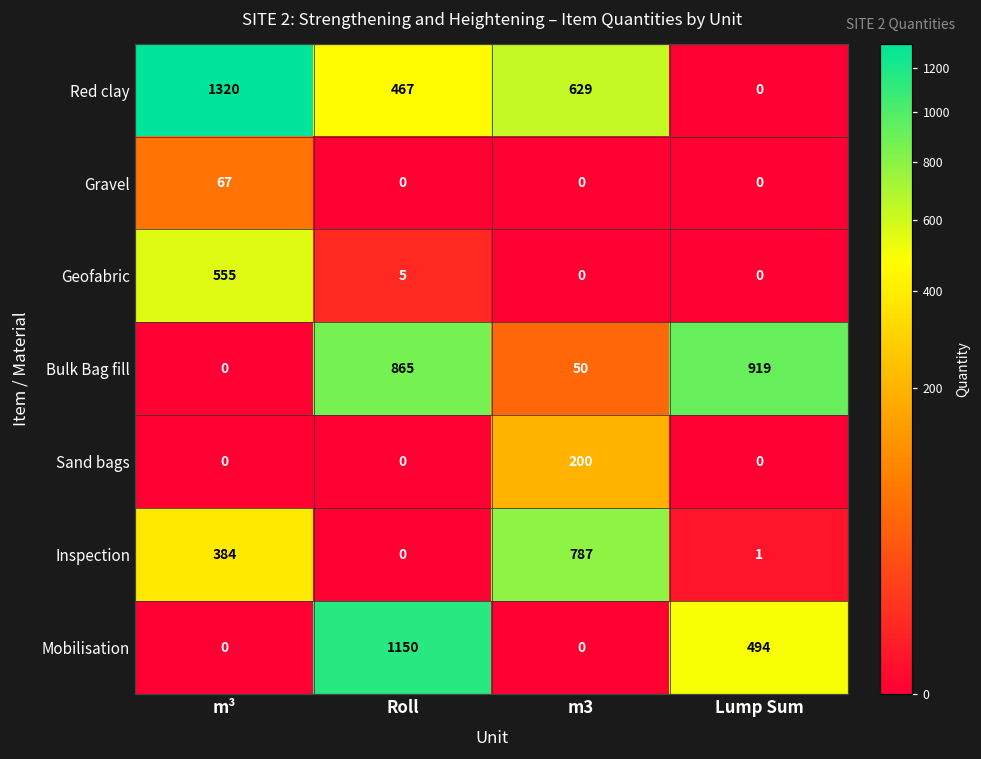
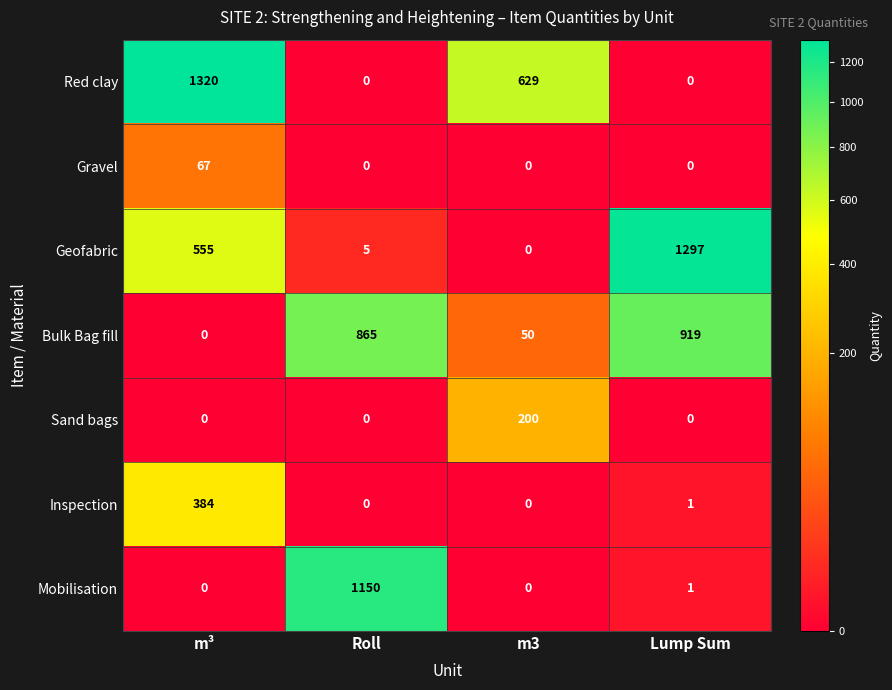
  {
    "Red clay": {
      "m³": 1320,
-     "Roll": 467,
+     "Roll": 0,
      "m3": 629,
      "Lump Sum": 0
    },
    "Gravel": {
      "m³": 67,
      "Roll": 0,
      "m3": 0,
      "Lump Sum": 0
    },
    "Geofabric": {
      "m³": 555,
      "Roll": 5,
      "m3": 0,
-     "Lump Sum": 0
+     "Lump Sum": 1297
    },
    "Bulk Bag fill": {
      "m³": 0,
      "Roll": 865,
      "m3": 50,
      "Lump Sum": 919
    },
    "Sand bags": {
      "m³": 0,
      "Roll": 0,
      "m3": 200,
      "Lump Sum": 0
    },
    "Inspection": {
      "m³": 384,
      "Roll": 0,
-     "m3": 787,
+     "m3": 0,
      "Lump Sum": 1
    },
    "Mobilisation": {
      "m³": 0,
      "Roll": 1150,
      "m3": 0,
-     "Lump Sum": 494
+     "Lump Sum": 1
    }
  }
